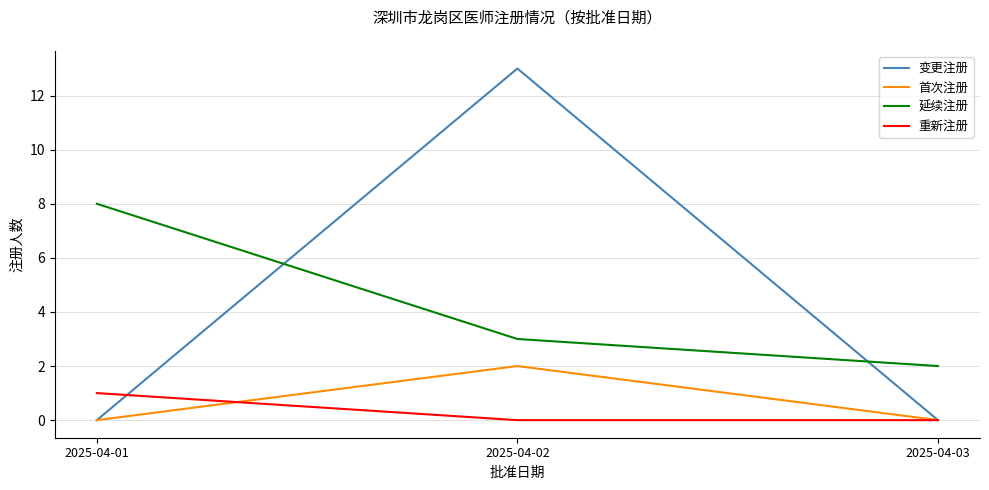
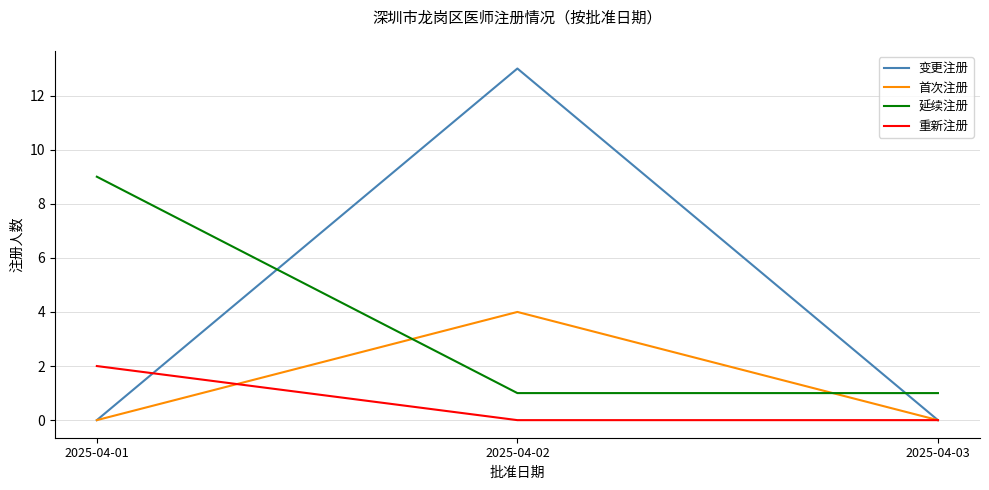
  {
    "变更注册": {
      "2025-04-02": 13
    },
    "首次注册": {
-     "2025-04-02": 2
+     "2025-04-02": 4
    },
    "延续注册": {
-     "2025-04-01": 8,
-     "2025-04-02": 3,
-     "2025-04-03": 2
+     "2025-04-01": 9,
+     "2025-04-02": 1,
+     "2025-04-03": 1
    },
    "重新注册": {
-     "2025-04-01": 1,
+     "2025-04-01": 2,
      "2025-04-02": 0
    }
  }
